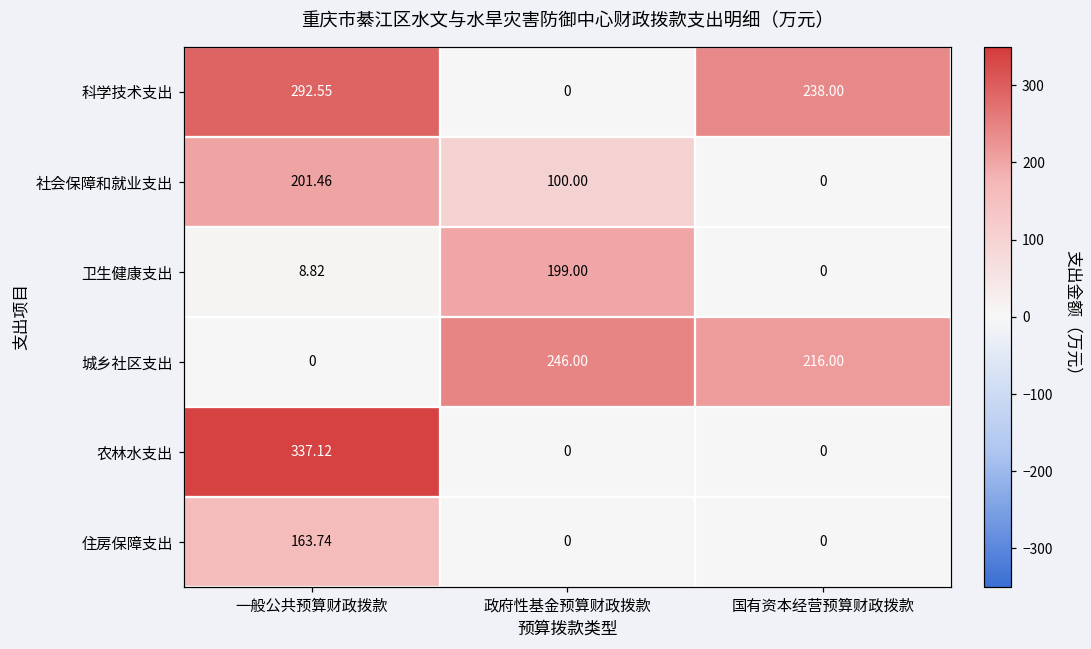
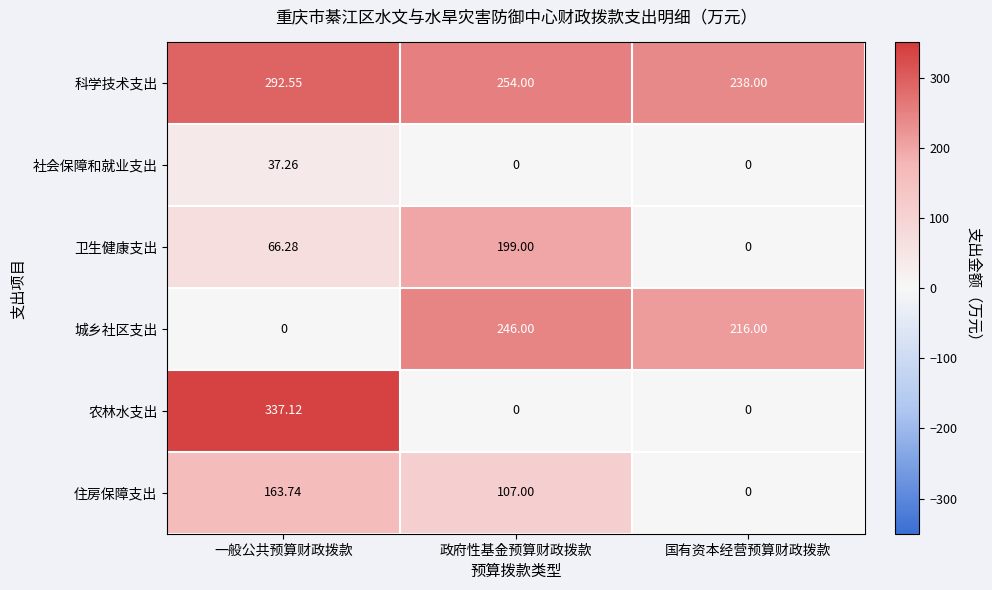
  {
    "科学技术支出": {
      "一般公共预算财政拨款": 292.55,
-     "政府性基金预算财政拨款": 0,
+     "政府性基金预算财政拨款": 254.00,
      "国有资本经营预算财政拨款": 238.00
    },
    "社会保障和就业支出": {
-     "一般公共预算财政拨款": 201.46,
-     "政府性基金预算财政拨款": 100.00,
+     "一般公共预算财政拨款": 37.26,
+     "政府性基金预算财政拨款": 0,
      "国有资本经营预算财政拨款": 0
    },
    "卫生健康支出": {
-     "一般公共预算财政拨款": 8.82,
+     "一般公共预算财政拨款": 66.28,
      "政府性基金预算财政拨款": 199.00,
      "国有资本经营预算财政拨款": 0
    },
    "城乡社区支出": {
      "一般公共预算财政拨款": 0,
      "政府性基金预算财政拨款": 246.00,
      "国有资本经营预算财政拨款": 216.00
    },
    "农林水支出": {
      "一般公共预算财政拨款": 337.12,
      "政府性基金预算财政拨款": 0,
      "国有资本经营预算财政拨款": 0
    },
    "住房保障支出": {
      "一般公共预算财政拨款": 163.74,
-     "政府性基金预算财政拨款": 0,
+     "政府性基金预算财政拨款": 107.00,
      "国有资本经营预算财政拨款": 0
    }
  }
